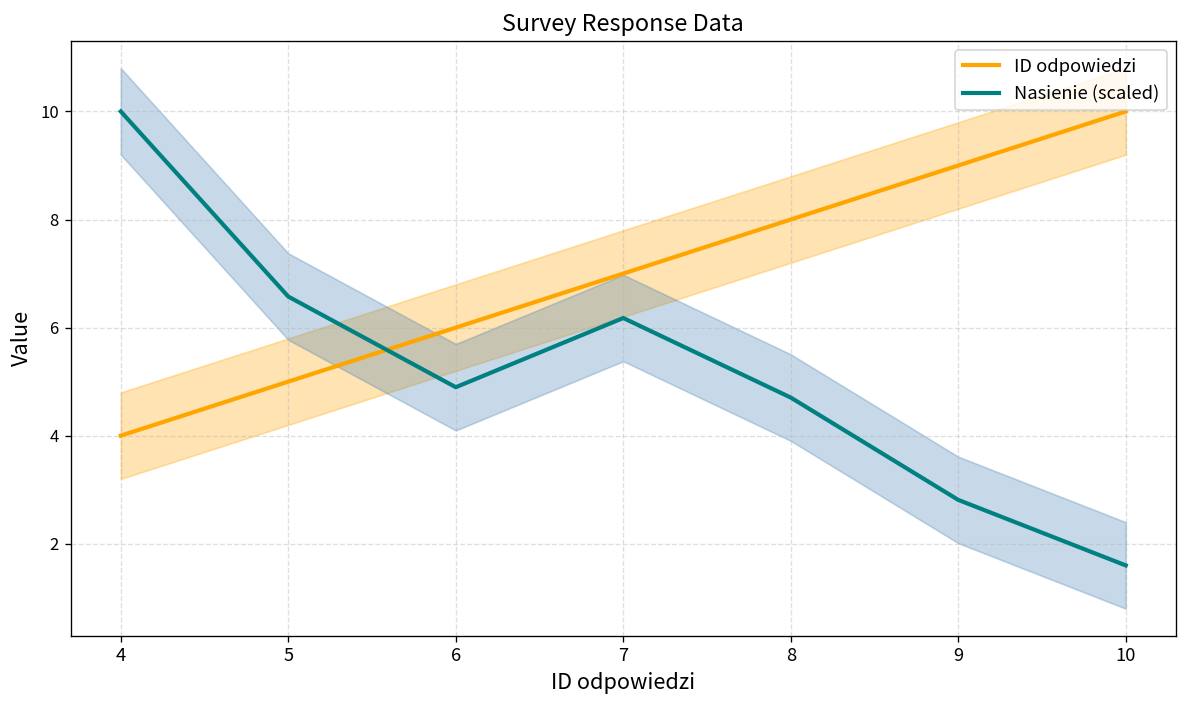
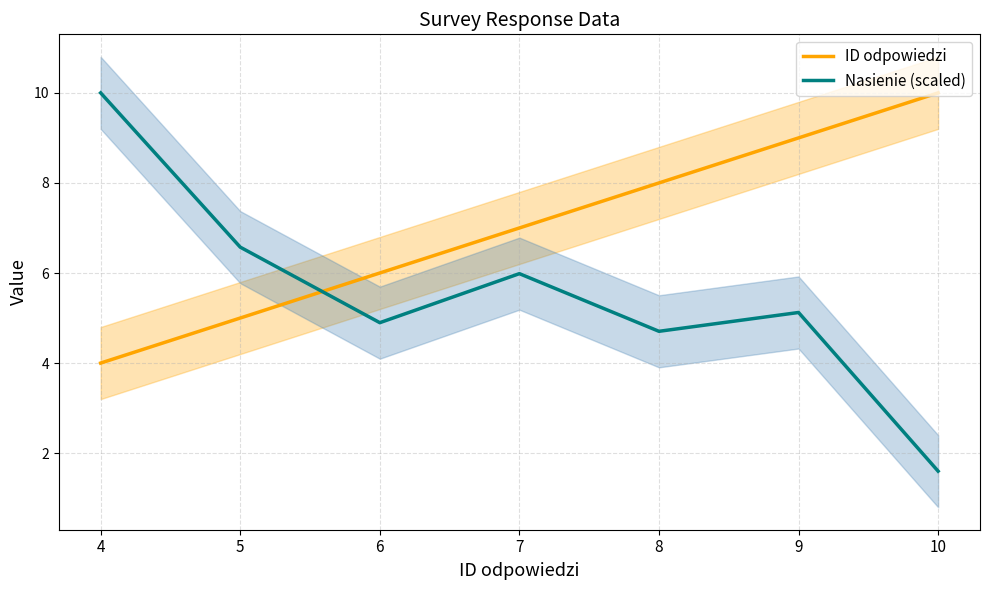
  {
    "Nasienie (scaled)": {
      "4": 10.0,
      "5": 6.6,
      "6": 4.9,
-     "7": 6.2,
+     "7": 6.0,
      "8": 4.7,
-     "9": 2.8,
+     "9": 5.1,
      "10": 1.6
    }
  }
